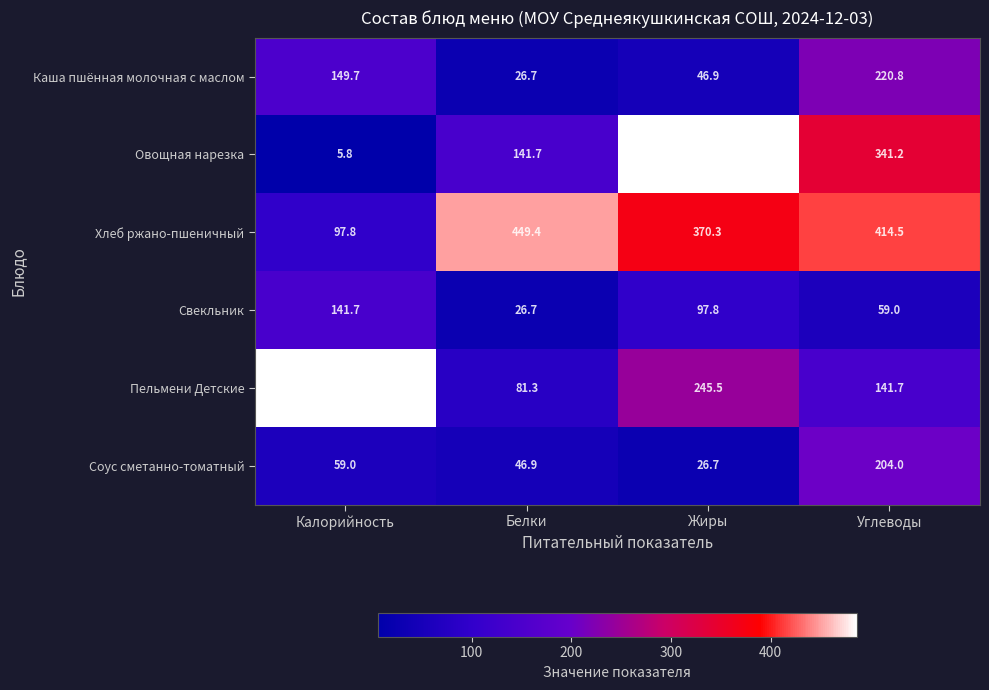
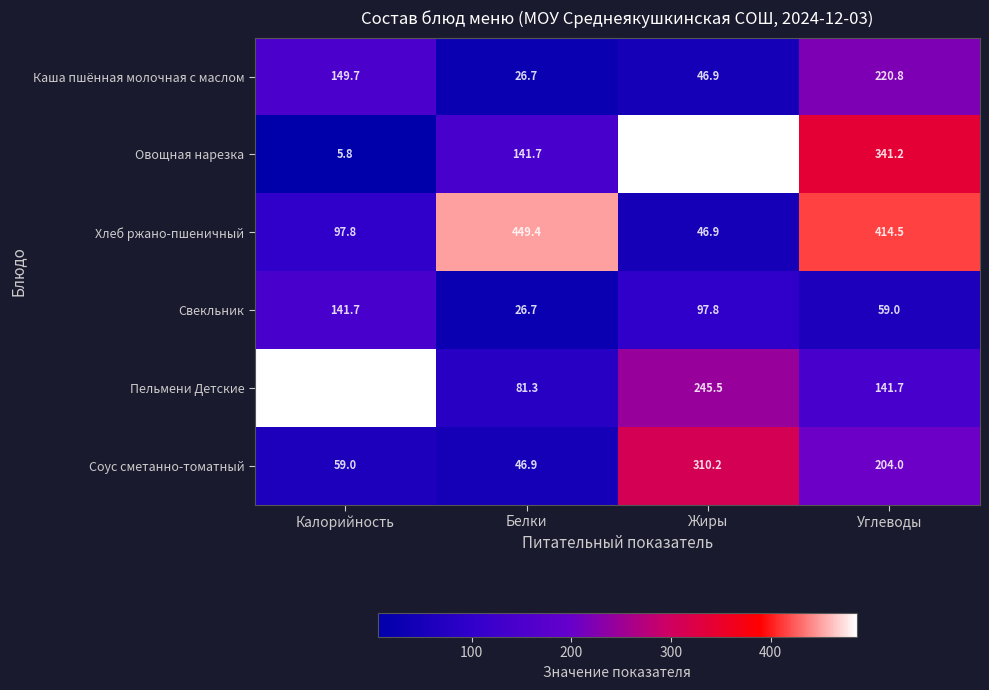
  {
    "Каша пшённая молочная с маслом": {
      "Калорийность": 149.7,
      "Белки": 26.7,
      "Жиры": 46.9,
      "Углеводы": 220.8
    },
    "Овощная нарезка": {
      "Калорийность": 5.8,
      "Белки": 141.7,
      "Углеводы": 341.2
    },
    "Хлеб ржано-пшеничный": {
      "Калорийность": 97.8,
      "Белки": 449.4,
-     "Жиры": 370.3,
+     "Жиры": 46.9,
      "Углеводы": 414.5
    },
    "Свекльник": {
      "Калорийность": 141.7,
      "Белки": 26.7,
      "Жиры": 97.8,
      "Углеводы": 59.0
    },
    "Пельмени Детские": {
      "Белки": 81.3,
      "Жиры": 245.5,
      "Углеводы": 141.7
    },
    "Соус сметанно-томатный": {
      "Калорийность": 59.0,
      "Белки": 46.9,
-     "Жиры": 26.7,
+     "Жиры": 310.2,
      "Углеводы": 204.0
    }
  }
